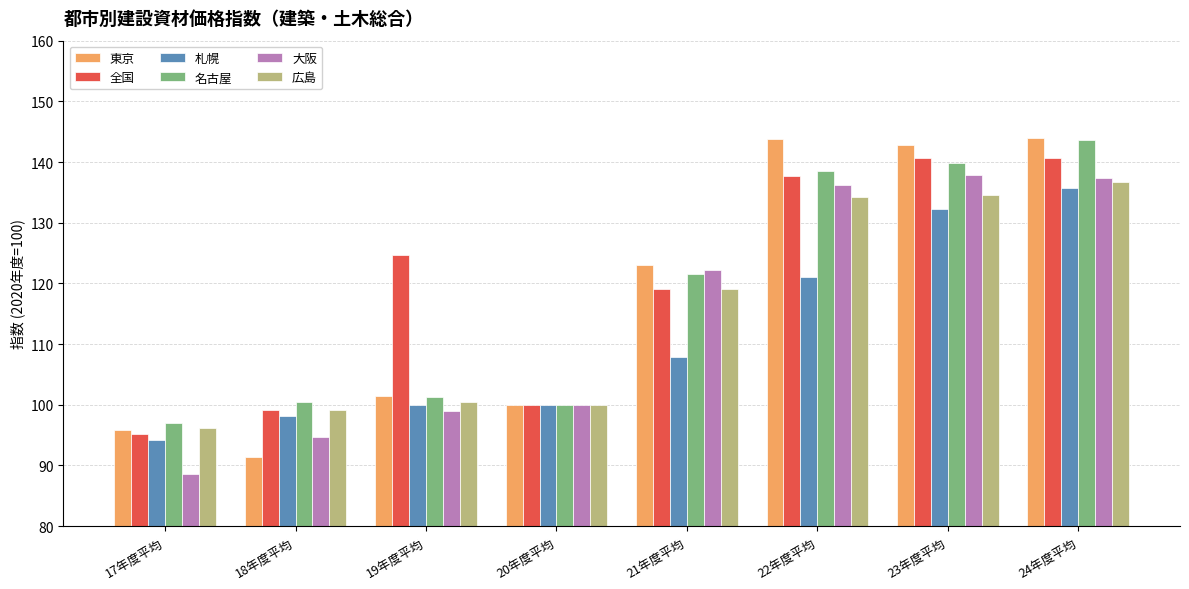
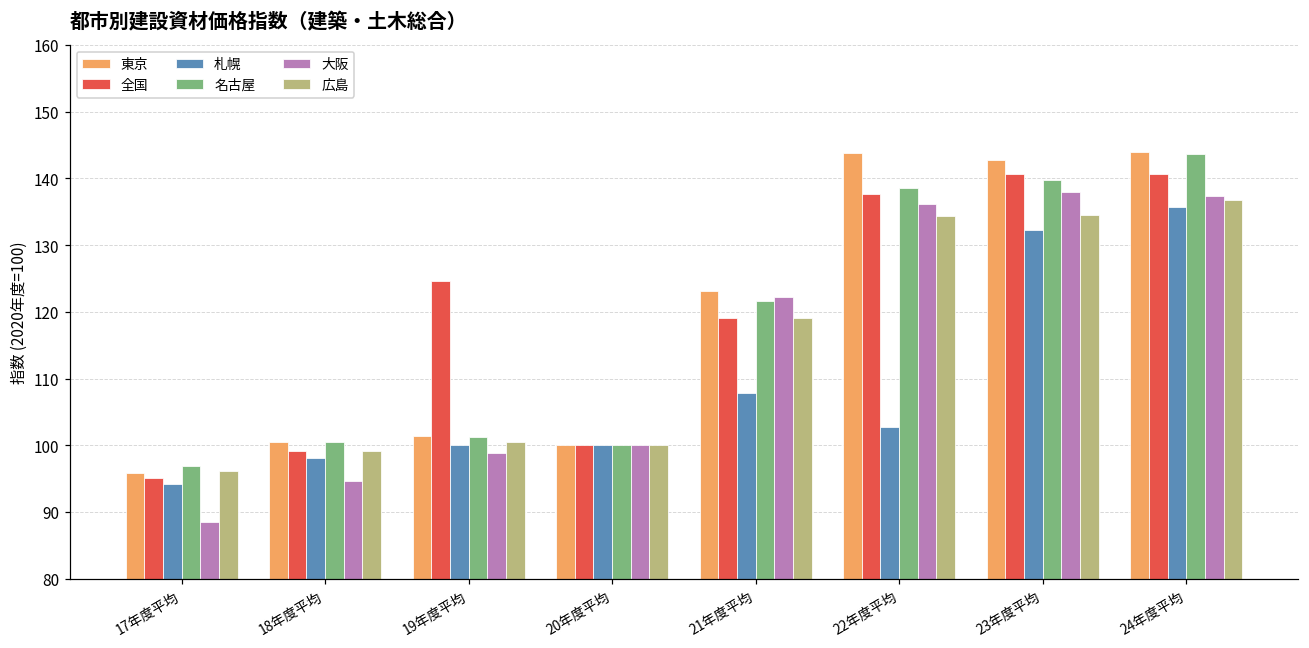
  {
    "東京": {
      "17年度平均": 96,
-     "18年度平均": 91,
+     "18年度平均": 101,
      "19年度平均": 101,
      "20年度平均": 100,
      "21年度平均": 123,
      "22年度平均": 144,
      "23年度平均": 143,
      "24年度平均": 144
    },
    "全国": {
      "17年度平均": 95,
      "18年度平均": 99,
      "19年度平均": 125,
      "20年度平均": 100,
      "21年度平均": 119,
      "22年度平均": 138,
      "23年度平均": 141,
      "24年度平均": 141
    },
    "札幌": {
      "17年度平均": 94,
      "18年度平均": 98,
      "19年度平均": 100,
      "20年度平均": 100,
      "21年度平均": 108,
-     "22年度平均": 121,
+     "22年度平均": 103,
      "23年度平均": 132,
      "24年度平均": 136
    },
    "大阪": {
      "17年度平均": 89,
      "18年度平均": 95,
      "19年度平均": 99,
      "20年度平均": 100,
      "21年度平均": 122,
      "22年度平均": 136,
      "23年度平均": 138,
      "24年度平均": 137
    }
  }
